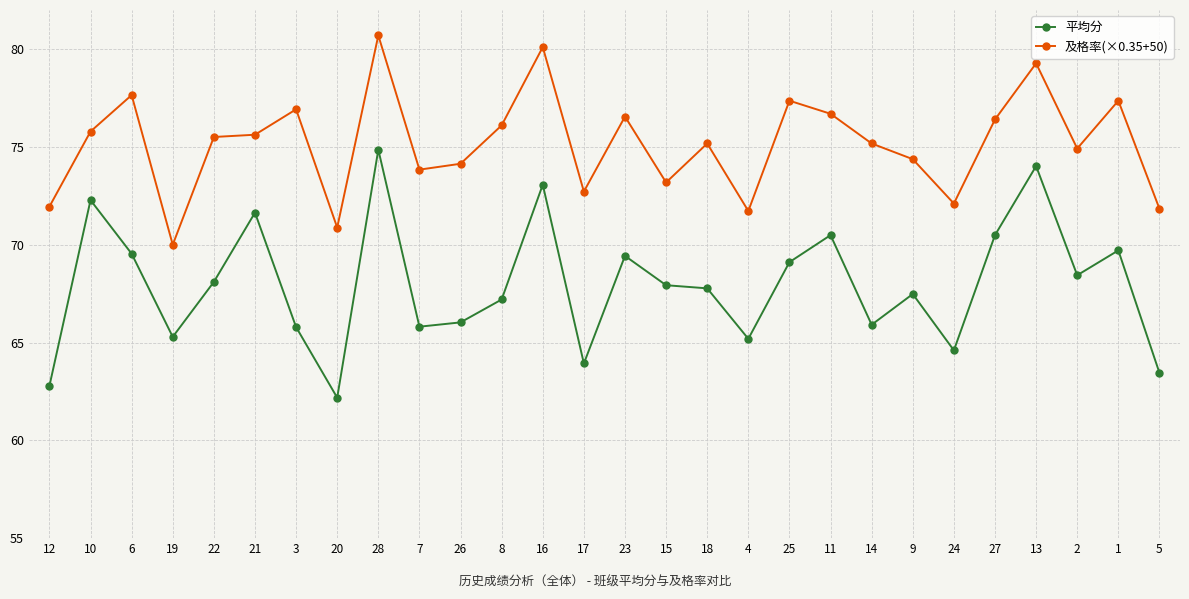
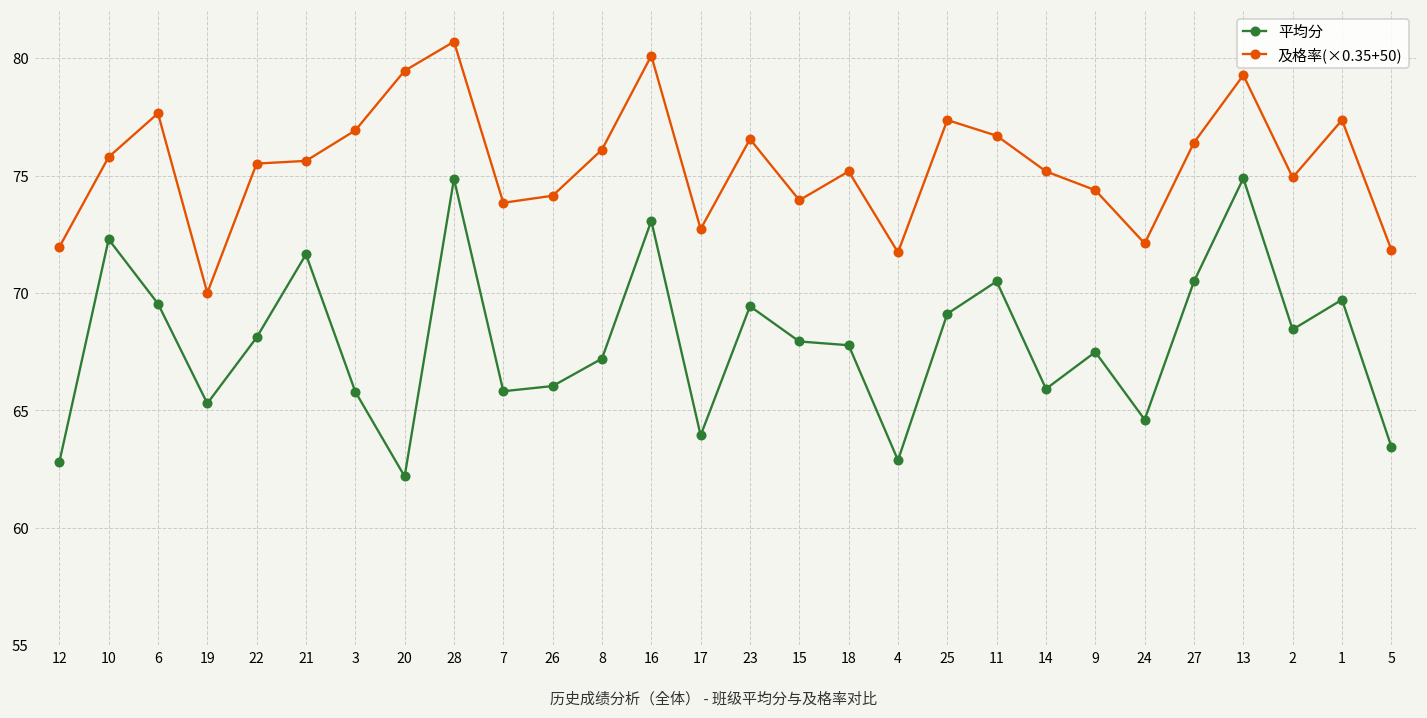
  {
    "平均分": {
      "12": 62.8,
      "10": 72.3,
      "6": 69.5,
      "19": 65.3,
      "22": 68.1,
      "21": 71.6,
      "3": 65.8,
      "20": 62.2,
      "28": 74.9,
      "7": 65.8,
      "26": 66.0,
      "8": 67.2,
      "16": 73.1,
      "17": 63.9,
      "23": 69.4,
      "15": 67.9,
      "18": 67.8,
-     "4": 65.2,
+     "4": 62.9,
      "25": 69.1,
      "11": 70.5,
      "14": 65.9,
      "9": 67.5,
      "24": 64.6,
      "27": 70.5,
-     "13": 74.0,
+     "13": 74.9,
      "2": 68.4,
      "1": 69.7,
      "5": 63.5
    },
    "及格率(×0.35+50)": {
      "12": 71.9,
      "10": 75.8,
      "6": 77.7,
      "19": 70.0,
      "22": 75.5,
      "21": 75.6,
      "3": 76.9,
-     "20": 70.9,
+     "20": 79.5,
      "28": 80.7,
      "7": 73.8,
      "26": 74.1,
      "8": 76.1,
      "16": 80.1,
      "17": 72.7,
      "23": 76.6,
-     "15": 73.2,
+     "15": 73.9,
      "18": 75.2,
      "4": 71.7,
      "25": 77.4,
      "11": 76.7,
      "14": 75.2,
      "9": 74.4,
      "24": 72.1,
      "27": 76.4,
      "13": 79.3,
      "2": 74.9,
      "1": 77.4,
      "5": 71.8
    }
  }
